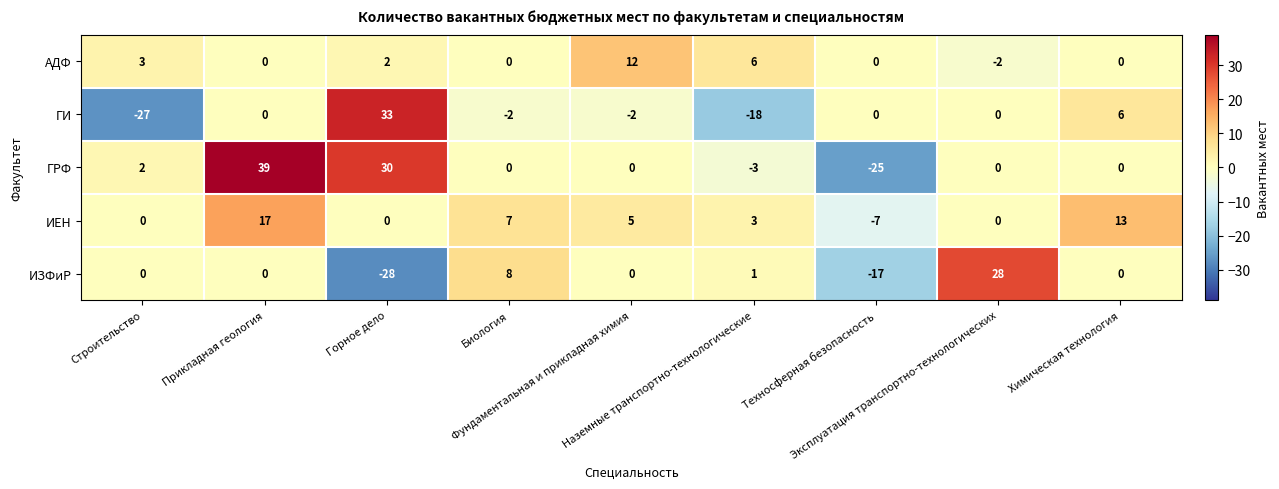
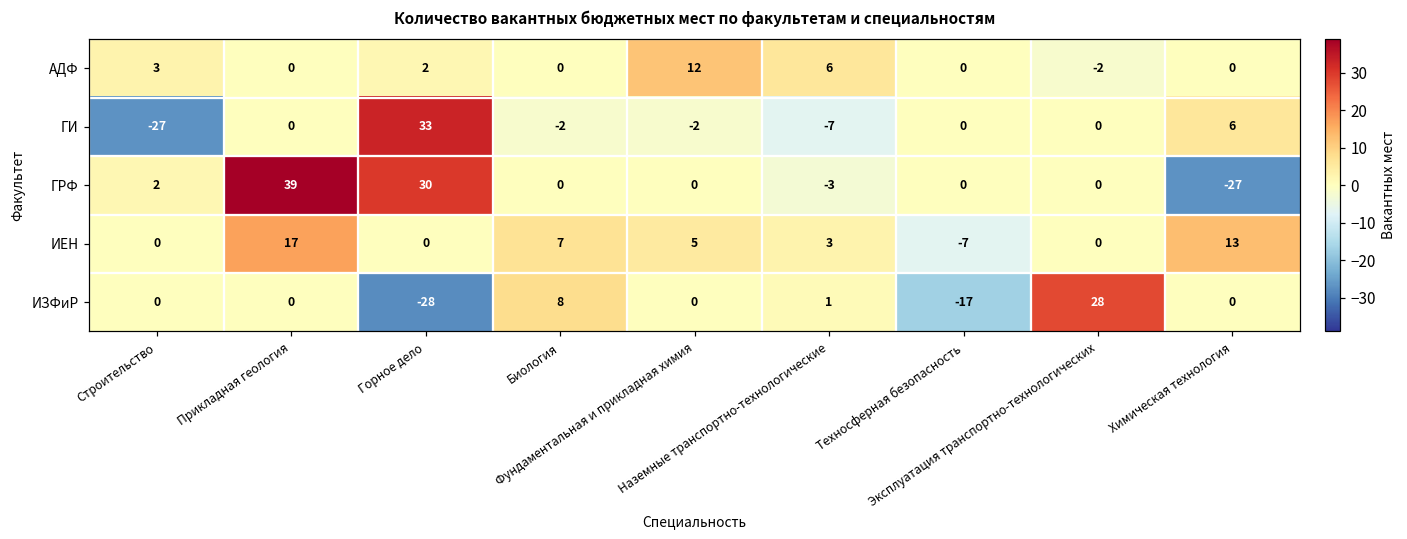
  {
    "АДФ": {
      "Строительство": 3,
      "Прикладная геология": 0,
      "Горное дело": 2,
      "Биология": 0,
      "Фундаментальная и прикладная химия": 12,
      "Наземные транспортно-технологические": 6,
      "Техносферная безопасность": 0,
      "Эксплуатация транспортно-технологических": -2,
      "Химическая технология": 0
    },
    "ГИ": {
      "Строительство": -27,
      "Прикладная геология": 0,
      "Горное дело": 33,
      "Биология": -2,
      "Фундаментальная и прикладная химия": -2,
-     "Наземные транспортно-технологические": -18,
+     "Наземные транспортно-технологические": -7,
      "Техносферная безопасность": 0,
      "Эксплуатация транспортно-технологических": 0,
      "Химическая технология": 6
    },
    "ГРФ": {
      "Строительство": 2,
      "Прикладная геология": 39,
      "Горное дело": 30,
      "Биология": 0,
      "Фундаментальная и прикладная химия": 0,
      "Наземные транспортно-технологические": -3,
-     "Техносферная безопасность": -25,
+     "Техносферная безопасность": 0,
      "Эксплуатация транспортно-технологических": 0,
-     "Химическая технология": 0
+     "Химическая технология": -27
    },
    "ИЕН": {
      "Строительство": 0,
      "Прикладная геология": 17,
      "Горное дело": 0,
      "Биология": 7,
      "Фундаментальная и прикладная химия": 5,
      "Наземные транспортно-технологические": 3,
      "Техносферная безопасность": -7,
      "Эксплуатация транспортно-технологических": 0,
      "Химическая технология": 13
    },
    "ИЗФиР": {
      "Строительство": 0,
      "Прикладная геология": 0,
      "Горное дело": -28,
      "Биология": 8,
      "Фундаментальная и прикладная химия": 0,
      "Наземные транспортно-технологические": 1,
      "Техносферная безопасность": -17,
      "Эксплуатация транспортно-технологических": 28,
      "Химическая технология": 0
    }
  }
